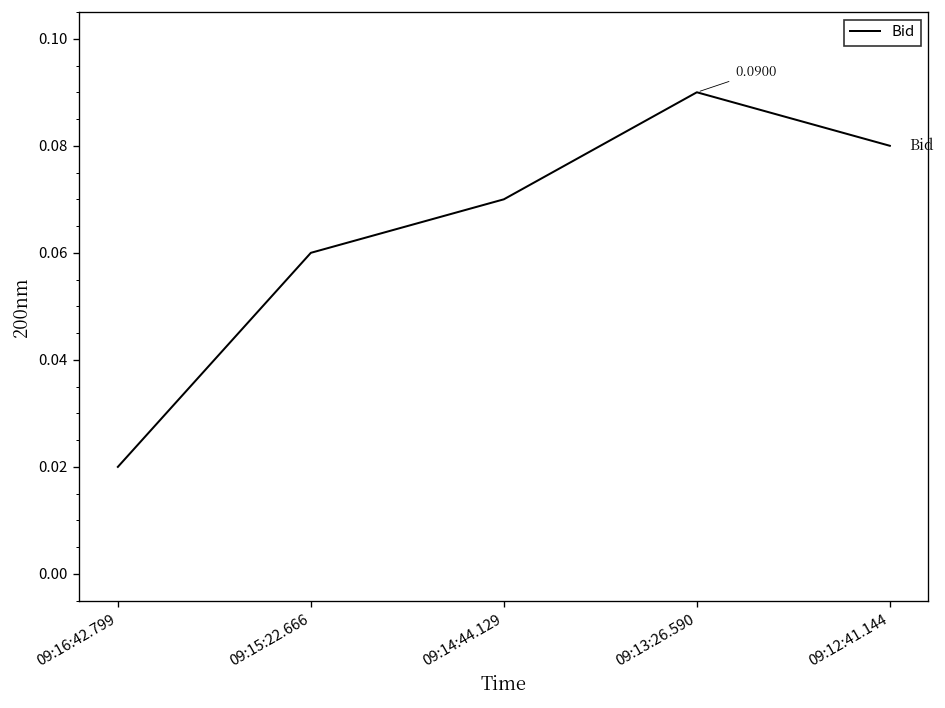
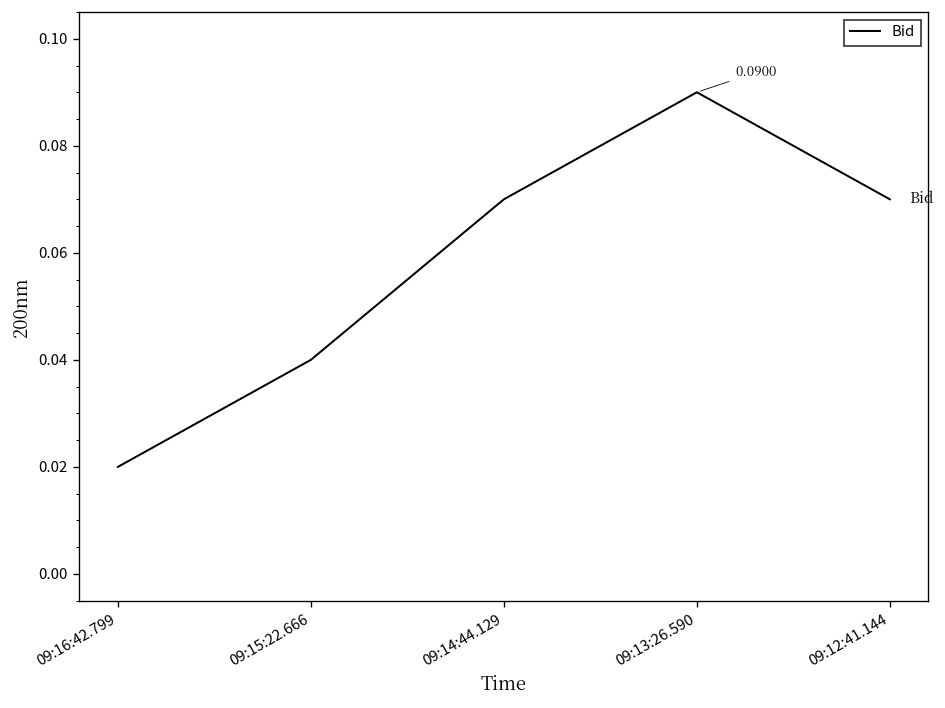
  {
    "09:16:42.799": 0.02,
-   "09:15:22.666": 0.06,
+   "09:15:22.666": 0.04,
    "09:14:44.129": 0.07,
-   "09:12:41.144": 0.08
+   "09:12:41.144": 0.07
  }
